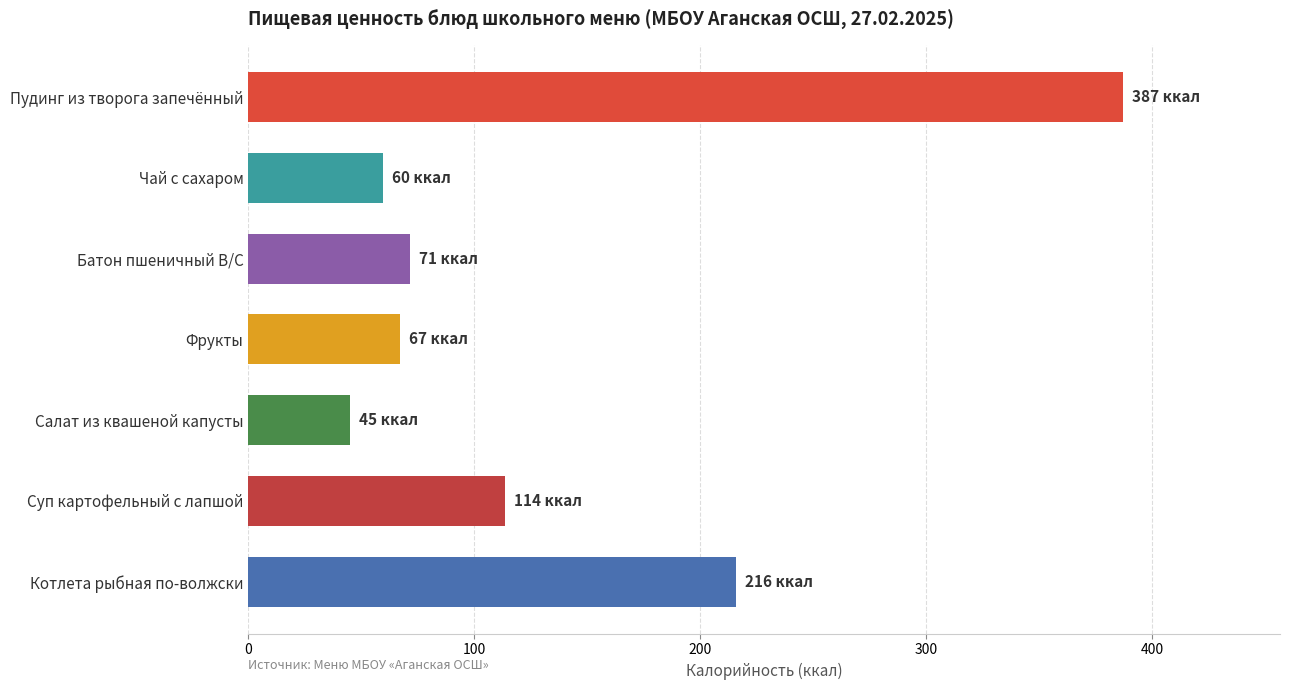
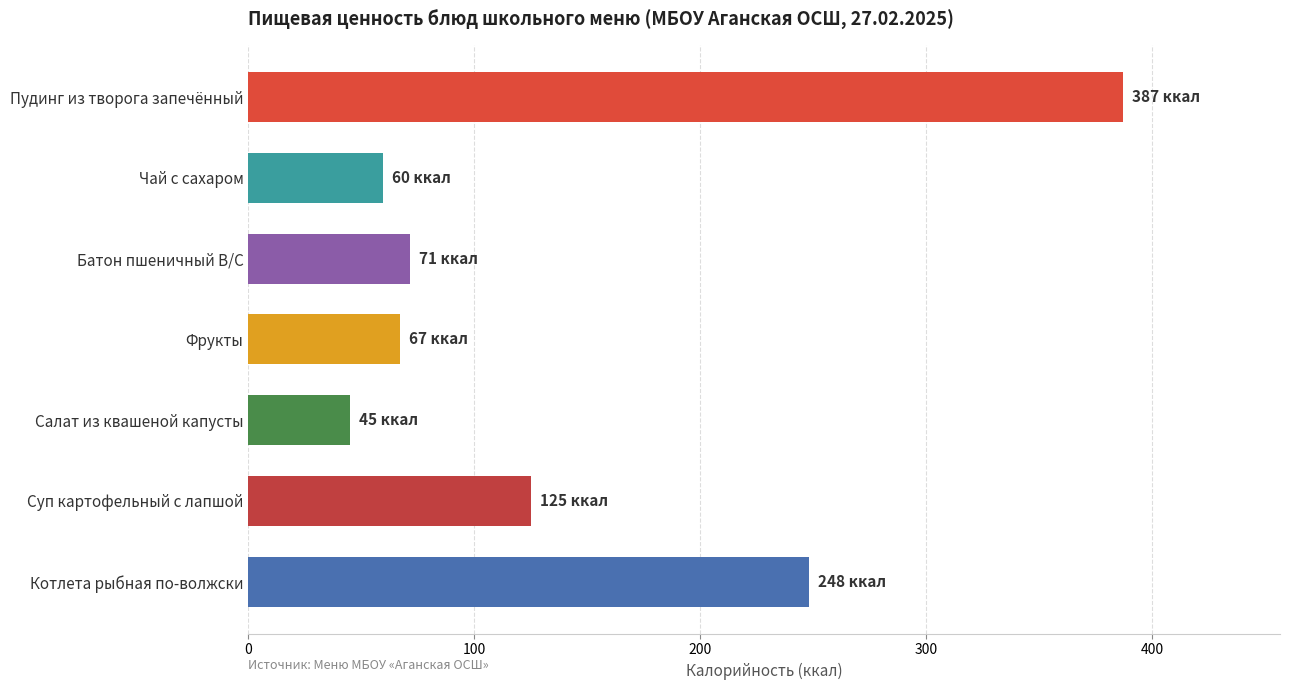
  {
    "Пудинг из творога запечённый": 387,
    "Чай с сахаром": 60,
    "Батон пшеничный В/С": 71,
    "Фрукты": 67,
    "Салат из квашеной капусты": 45,
-   "Суп картофельный с лапшой": 114,
-   "Котлета рыбная по-волжски": 216
+   "Суп картофельный с лапшой": 125,
+   "Котлета рыбная по-волжски": 248
  }
